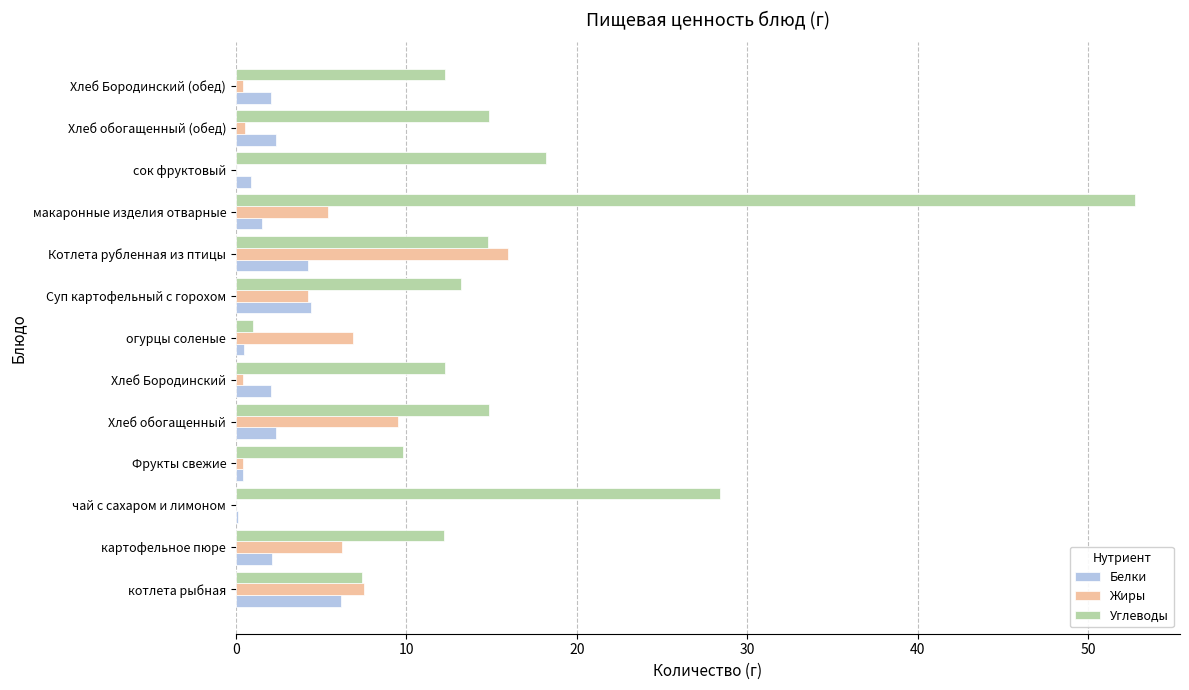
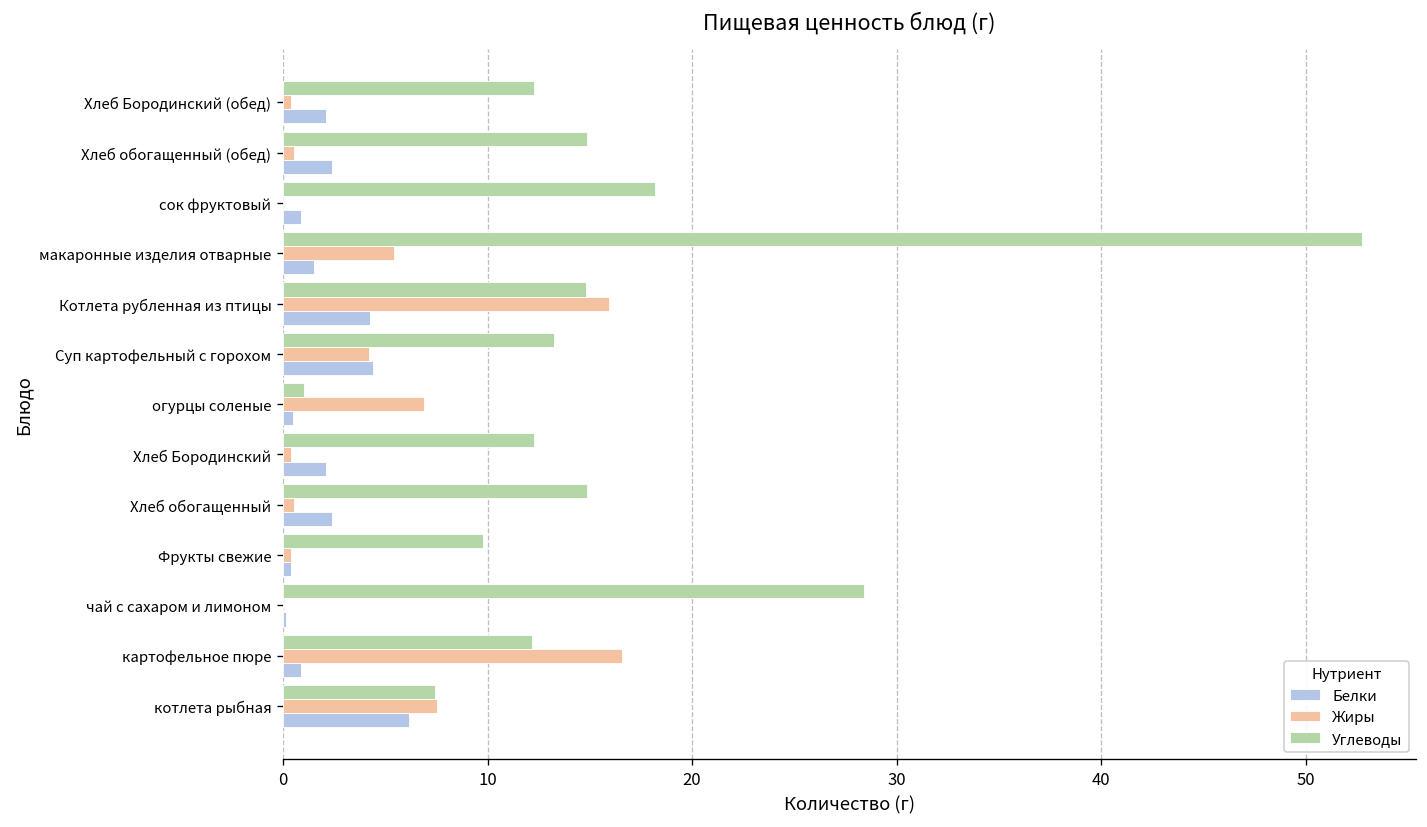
  {
    "Белки": {
      "Хлеб Бородинский (обед)": 2.1,
      "Хлеб обогащенный (обед)": 2.4,
      "сок фруктовый": 0.9,
      "макаронные изделия отварные": 1.5,
      "Котлета рубленная из птицы": 4.2,
      "Суп картофельный с горохом": 4.4,
      "огурцы соленые": 0.5,
      "Хлеб Бородинский": 2.1,
      "Хлеб обогащенный": 2.4,
      "Фрукты свежие": 0.4,
-     "картофельное пюре": 2.1,
+     "картофельное пюре": 0.9,
      "котлета рыбная": 6.1
    },
    "Жиры": {
      "Хлеб Бородинский (обед)": 0.4,
      "Хлеб обогащенный (обед)": 0.5,
      "сок фруктовый": 0.0,
      "макаронные изделия отварные": 5.4,
      "Котлета рубленная из птицы": 15.9,
      "Суп картофельный с горохом": 4.2,
      "огурцы соленые": 6.9,
      "Хлеб Бородинский": 0.4,
-     "Хлеб обогащенный": 9.5,
+     "Хлеб обогащенный": 0.5,
      "Фрукты свежие": 0.4,
-     "картофельное пюре": 6.2,
+     "картофельное пюре": 16.6,
      "котлета рыбная": 7.5
    },
    "Углеводы": {
      "Хлеб Бородинский (обед)": 12.3,
      "Хлеб обогащенный (обед)": 14.9,
      "сок фруктовый": 18.2,
      "макаронные изделия отварные": 52.8,
      "Котлета рубленная из птицы": 14.8,
      "Суп картофельный с горохом": 13.2,
      "огурцы соленые": 1.0,
      "Хлеб Бородинский": 12.3,
      "Хлеб обогащенный": 14.8,
      "Фрукты свежие": 9.8,
      "чай с сахаром и лимоном": 28.4,
      "картофельное пюре": 12.2,
      "котлета рыбная": 7.4
    }
  }
